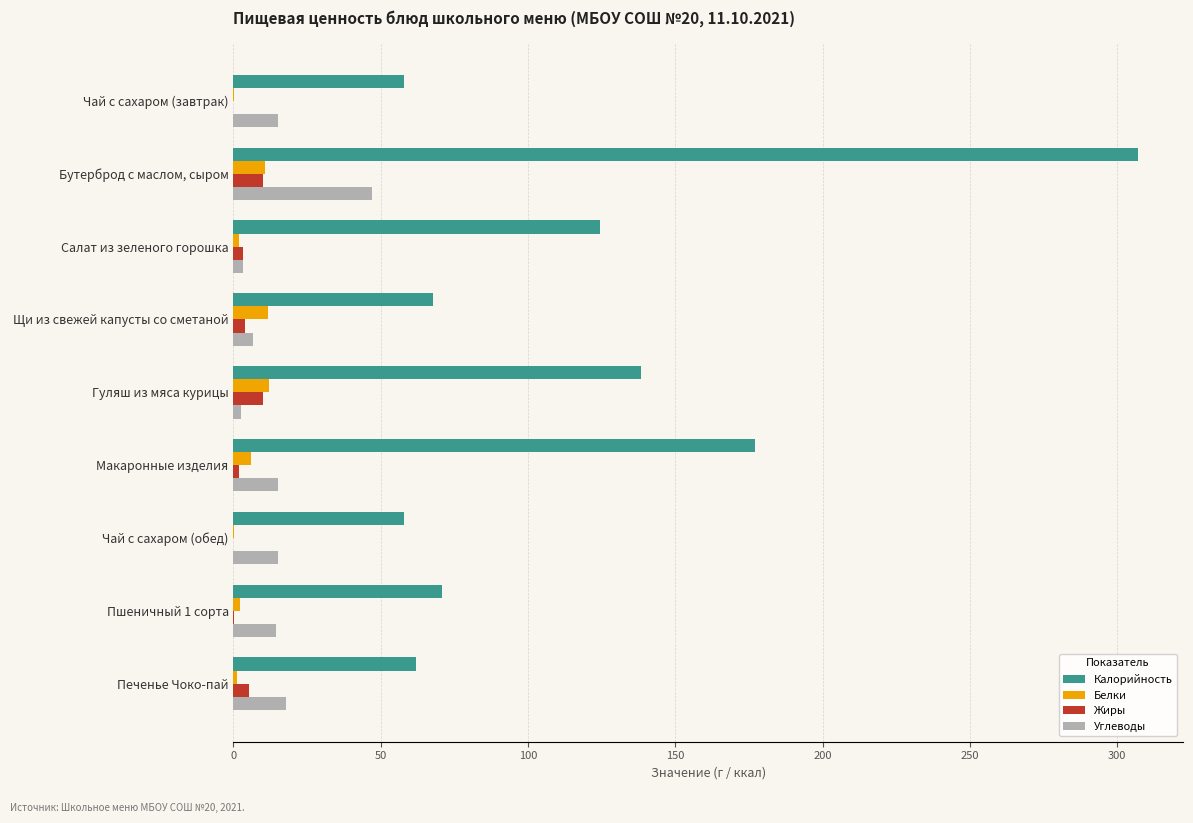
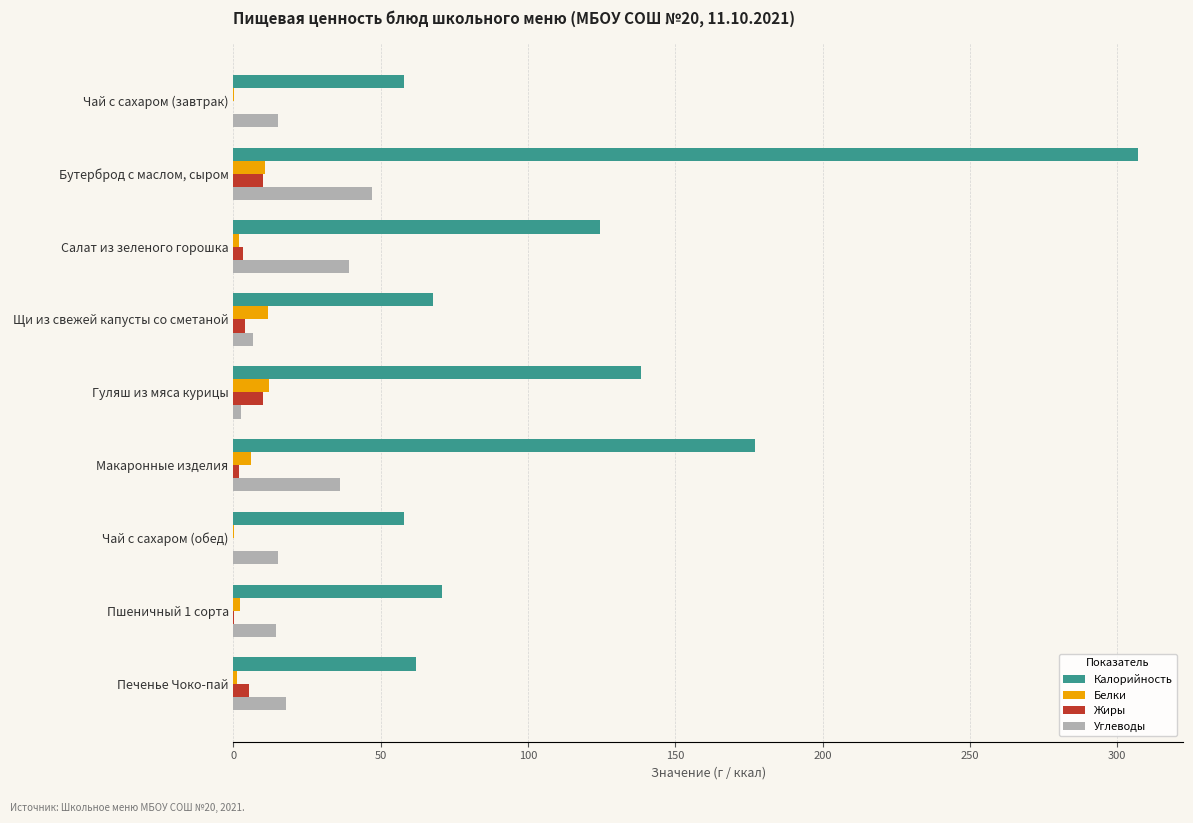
  {
    "Калорийность": {
      "Чай с сахаром (завтрак)": 58,
      "Бутерброд с маслом, сыром": 307,
      "Салат из зеленого горошка": 124,
      "Щи из свежей капусты со сметаной": 68,
      "Гуляш из мяса курицы": 138,
      "Макаронные изделия": 177,
      "Чай с сахаром (обед)": 58,
      "Пшеничный 1 сорта": 71,
      "Печенье Чоко-пай": 62
    },
    "Белки": {
      "Бутерброд с маслом, сыром": 11,
      "Салат из зеленого горошка": 2,
      "Щи из свежей капусты со сметаной": 12,
      "Гуляш из мяса курицы": 12,
      "Макаронные изделия": 6,
      "Пшеничный 1 сорта": 2,
      "Печенье Чоко-пай": 1
    },
    "Жиры": {
      "Чай с сахаром (завтрак)": 0,
      "Бутерброд с маслом, сыром": 10,
      "Салат из зеленого горошка": 3,
      "Щи из свежей капусты со сметаной": 4,
      "Гуляш из мяса курицы": 10,
      "Макаронные изделия": 2,
      "Чай с сахаром (обед)": 0,
      "Печенье Чоко-пай": 5
    },
    "Углеводы": {
      "Чай с сахаром (завтрак)": 15,
      "Бутерброд с маслом, сыром": 47,
-     "Салат из зеленого горошка": 3,
+     "Салат из зеленого горошка": 39,
      "Щи из свежей капусты со сметаной": 7,
      "Гуляш из мяса курицы": 2,
-     "Макаронные изделия": 15,
+     "Макаронные изделия": 36,
      "Чай с сахаром (обед)": 15,
      "Пшеничный 1 сорта": 14,
      "Печенье Чоко-пай": 18
    }
  }
